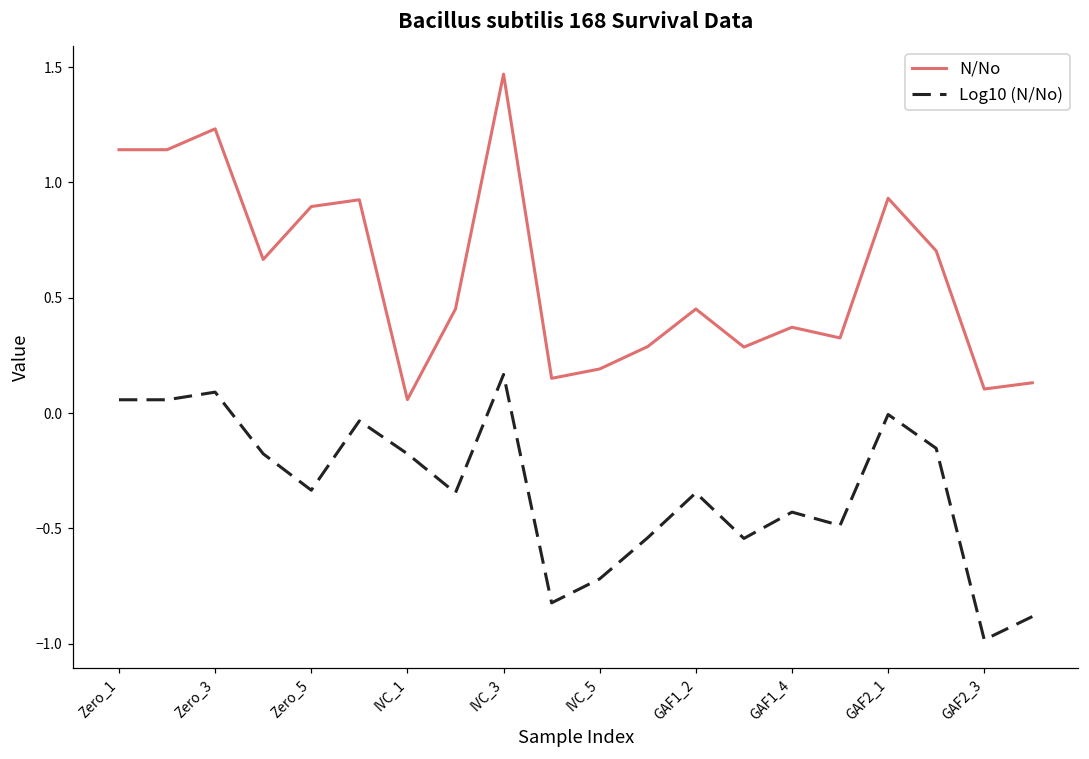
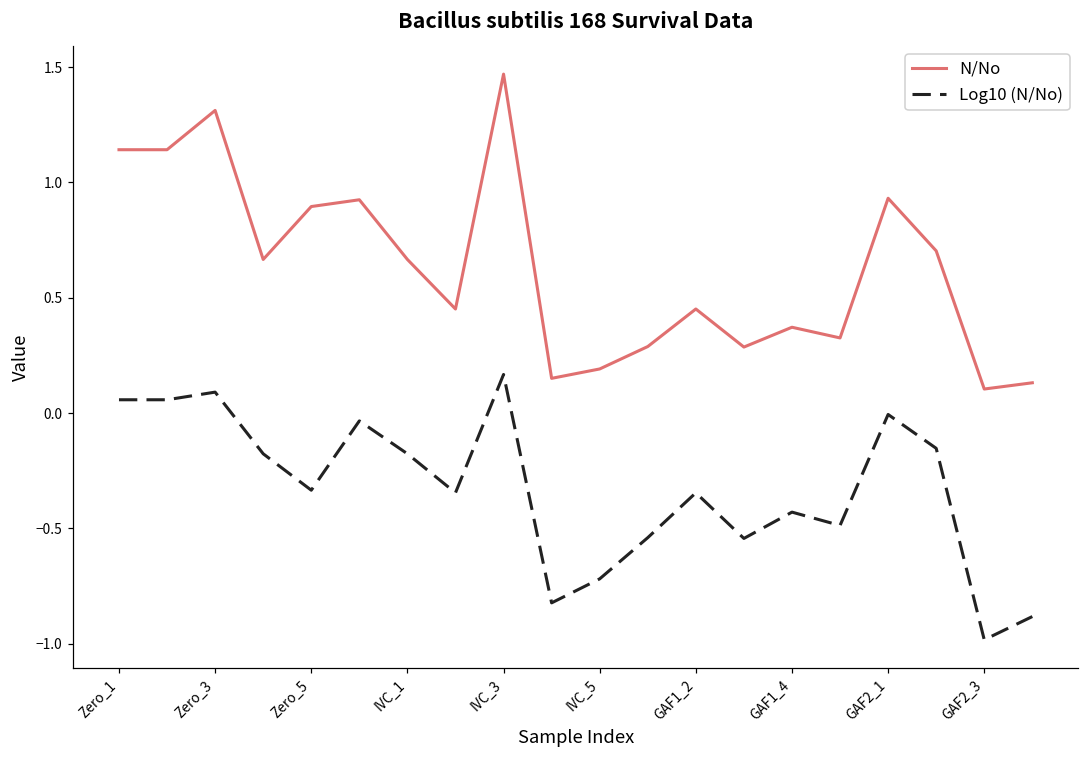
  {
    "N/No": {
      "Zero_1": 1.14,
-     "Zero_3": 1.23,
+     "Zero_3": 1.31,
      "Zero_5": 0.90,
-     "IVC_1": 0.06,
+     "IVC_1": 0.67,
      "IVC_3": 1.47,
      "IVC_5": 0.19,
      "GAF1_2": 0.45,
      "GAF1_4": 0.37,
      "GAF2_1": 0.93,
      "GAF2_3": 0.10
    },
    "Log10 (N/No)": {
      "Zero_1": 0.06,
      "Zero_3": 0.09,
      "Zero_5": -0.33,
      "IVC_1": -0.18,
      "IVC_3": 0.17,
      "IVC_5": -0.72,
      "GAF1_2": -0.35,
      "GAF1_4": -0.43,
      "GAF2_1": -0.01,
      "GAF2_3": -0.98
    }
  }
